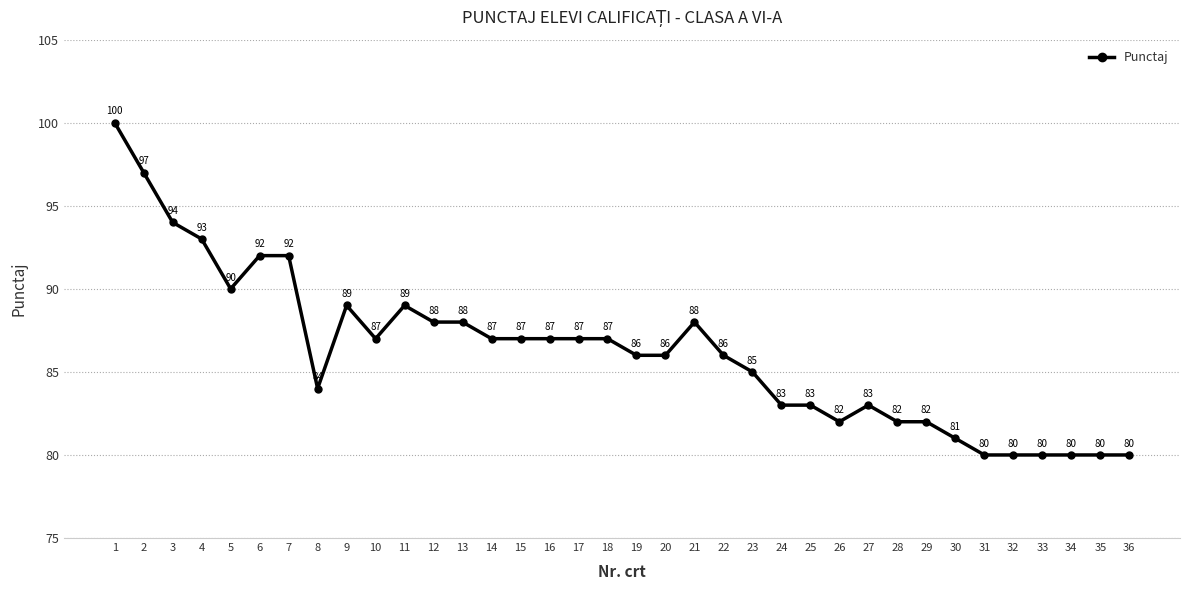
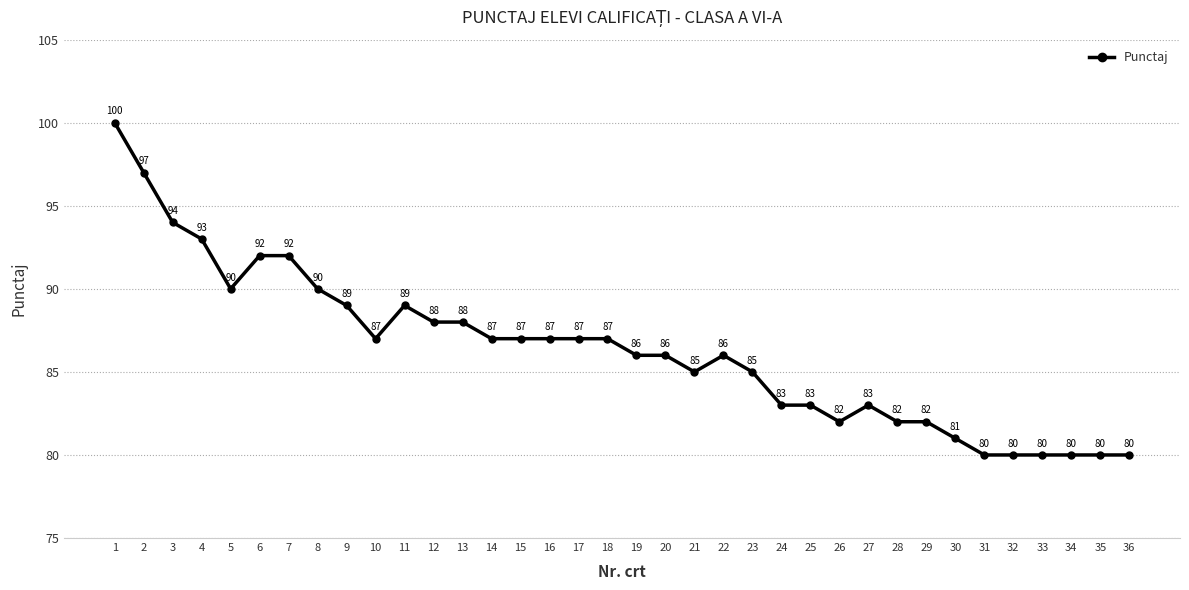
  {
    "1": 100,
    "2": 97,
    "3": 94,
    "4": 93,
    "5": 90,
    "6": 92,
    "7": 92,
-   "8": 84,
+   "8": 90,
    "9": 89,
    "10": 87,
    "11": 89,
    "12": 88,
    "13": 88,
    "14": 87,
    "15": 87,
    "16": 87,
    "17": 87,
    "18": 87,
    "19": 86,
    "20": 86,
-   "21": 88,
+   "21": 85,
    "22": 86,
    "23": 85,
    "24": 83,
    "25": 83,
    "26": 82,
    "27": 83,
    "28": 82,
    "29": 82,
    "30": 81,
    "31": 80,
    "32": 80,
    "33": 80,
    "34": 80,
    "35": 80,
    "36": 80
  }
